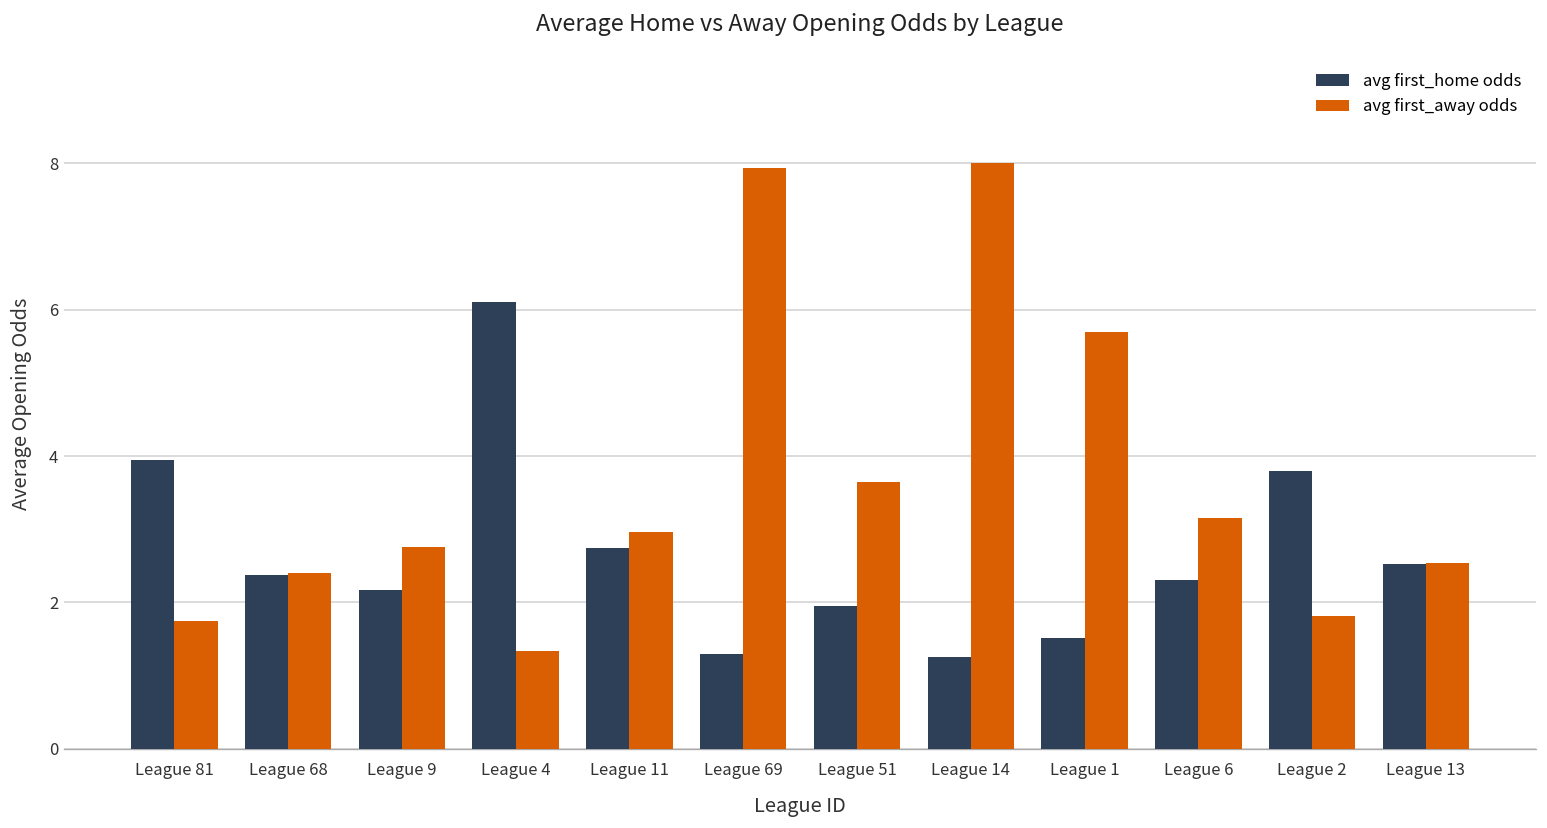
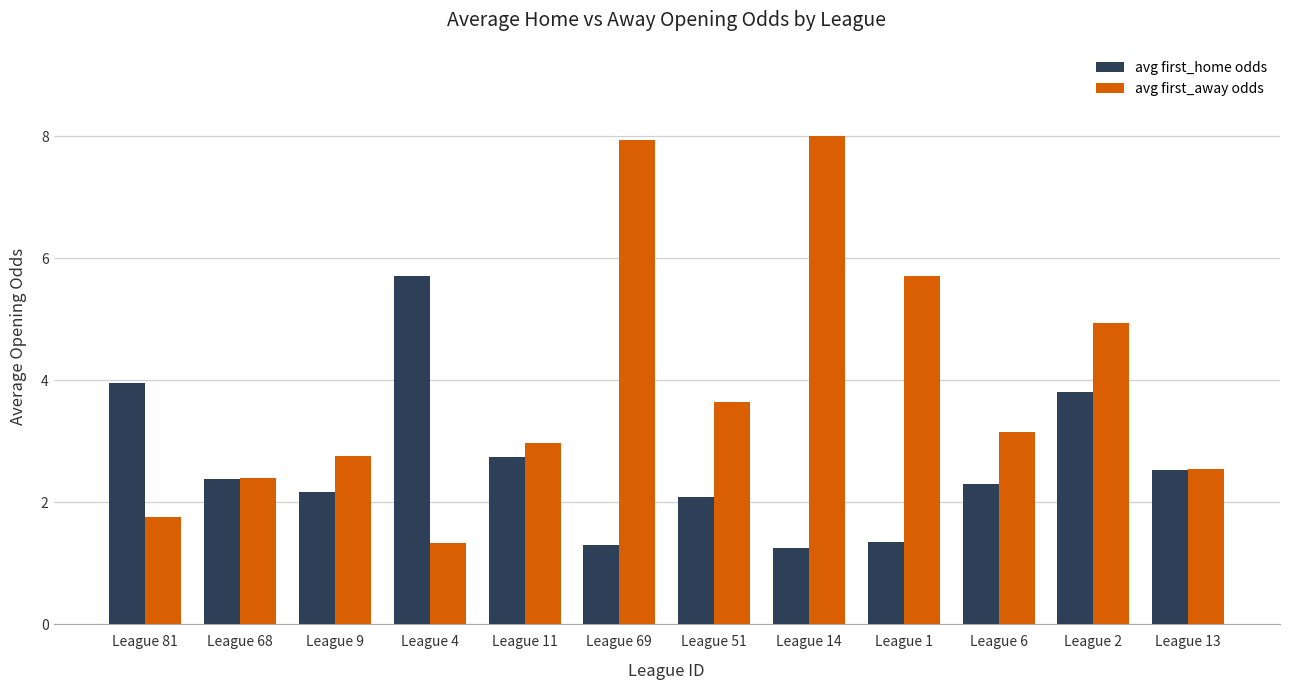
  {
    "avg first_home odds": {
      "League 81": 4.0,
      "League 68": 2.4,
      "League 9": 2.2,
-     "League 4": 6.1,
+     "League 4": 5.7,
      "League 11": 2.7,
      "League 69": 1.3,
-     "League 51": 2.0,
+     "League 51": 2.1,
      "League 14": 1.3,
-     "League 1": 1.5,
+     "League 1": 1.4,
      "League 6": 2.3,
      "League 2": 3.8,
      "League 13": 2.5
    },
    "avg first_away odds": {
      "League 81": 1.8,
      "League 68": 2.4,
      "League 9": 2.8,
      "League 4": 1.3,
      "League 11": 3.0,
      "League 69": 7.9,
      "League 51": 3.6,
      "League 14": 8.0,
      "League 1": 5.7,
      "League 6": 3.2,
-     "League 2": 1.8,
+     "League 2": 4.9,
      "League 13": 2.5
    }
  }
